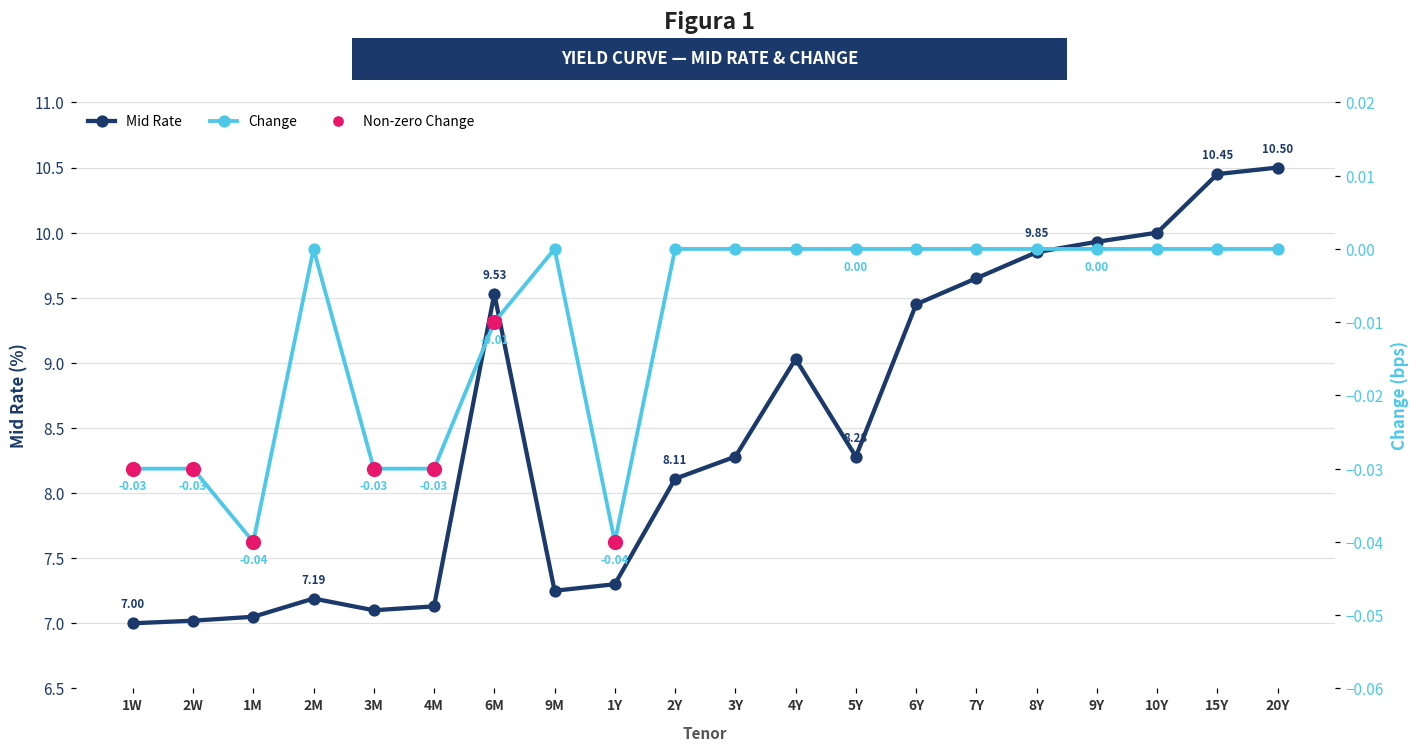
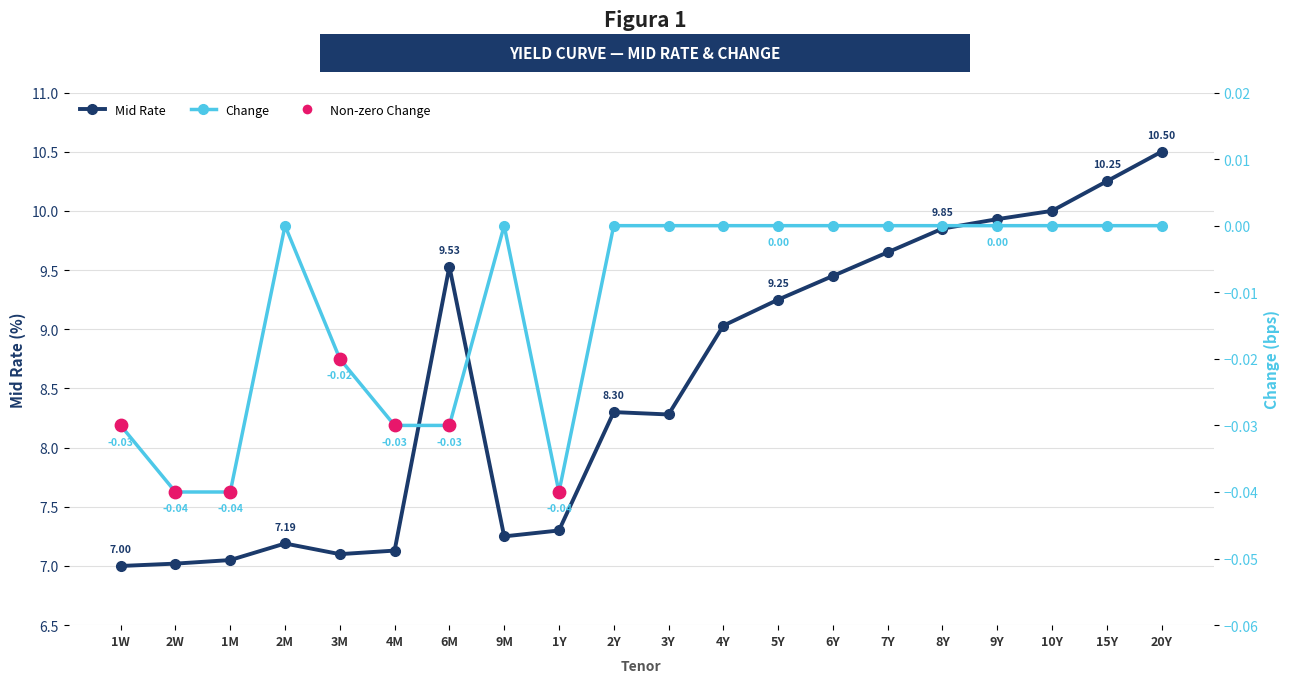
  {
    "Mid Rate": {
      "1W": 7.00,
      "2M": 7.19,
      "6M": 9.53,
-     "2Y": 8.11,
-     "5Y": 8.28,
+     "2Y": 8.30,
+     "5Y": 9.25,
      "8Y": 9.85,
-     "15Y": 10.45,
+     "15Y": 10.25,
      "20Y": 10.50
    },
    "Change": {
-     "2W": -0.03,
-     "3M": -0.03,
-     "6M": -0.01,
+     "2W": -0.04,
+     "3M": -0.02,
+     "6M": -0.03,
      "5Y": 0.00,
      "9Y": 0.00
    }
  }
